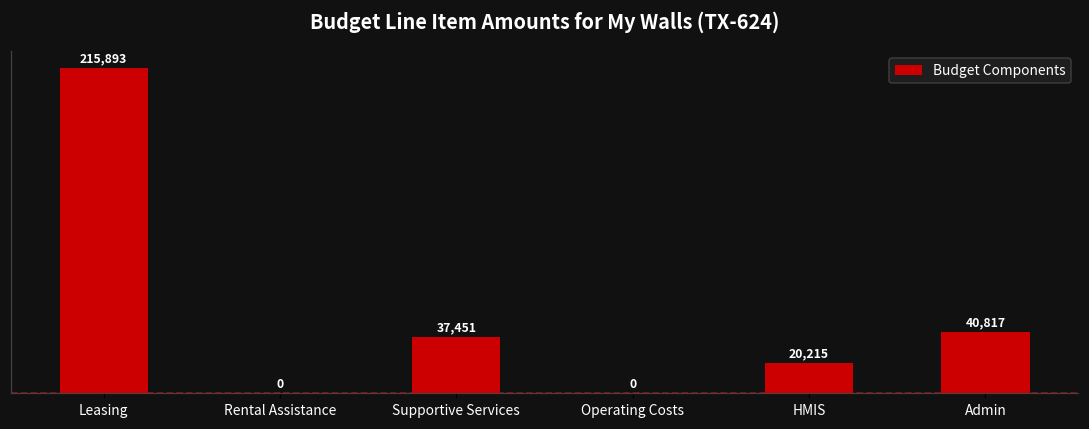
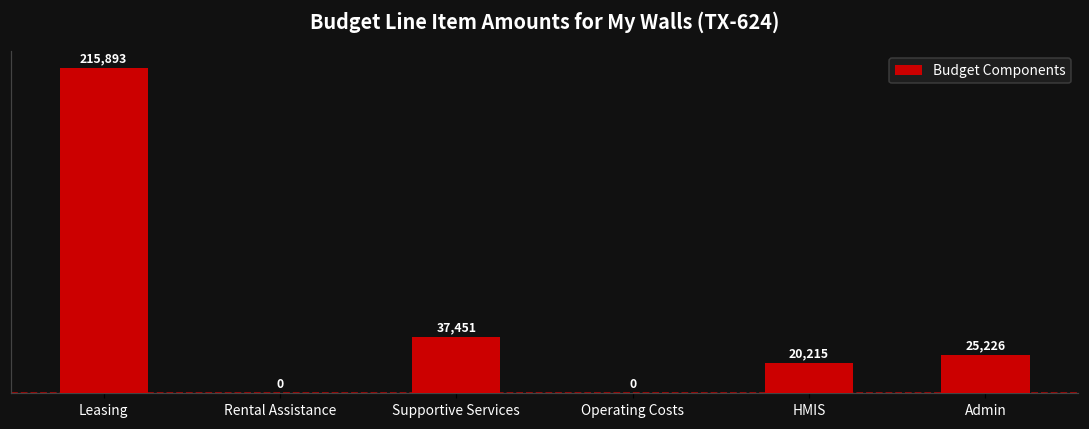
  {
    "Leasing": "215,893",
    "Rental Assistance": "0",
    "Supportive Services": "37,451",
    "Operating Costs": "0",
    "HMIS": "20,215",
-   "Admin": "40,817"
+   "Admin": "25,226"
  }
